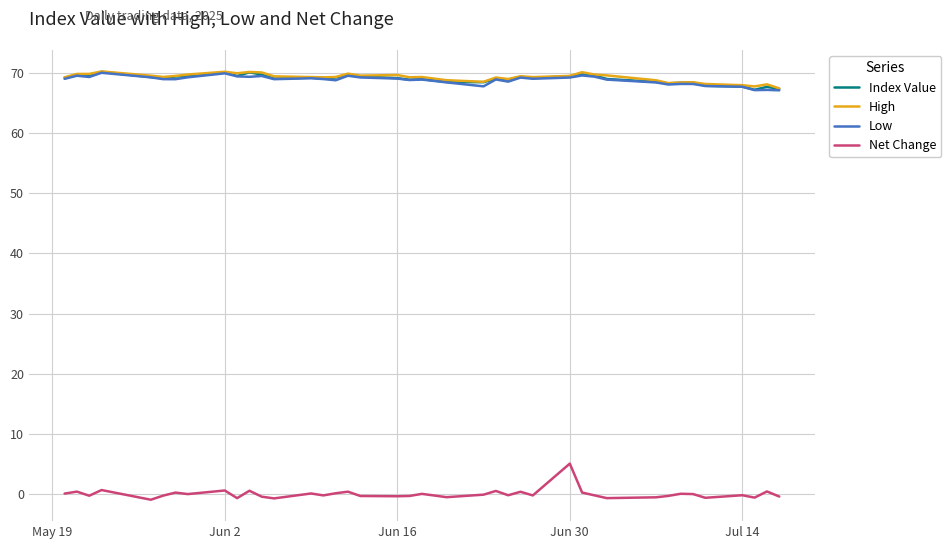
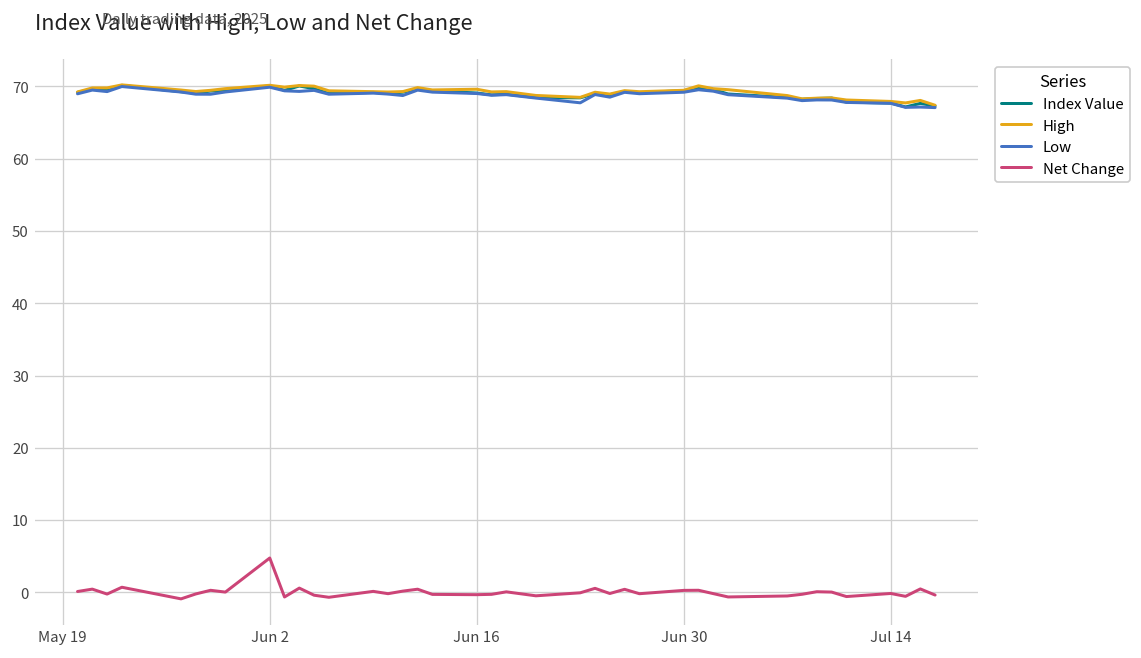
  {
    "High": {
      "Jun 16": 70
    },
    "Net Change": {
-     "Jun 2": 1,
+     "Jun 2": 5,
      "Jun 16": 0,
-     "Jun 30": 5,
+     "Jun 30": 0,
      "Jul 14": 0
    }
  }
